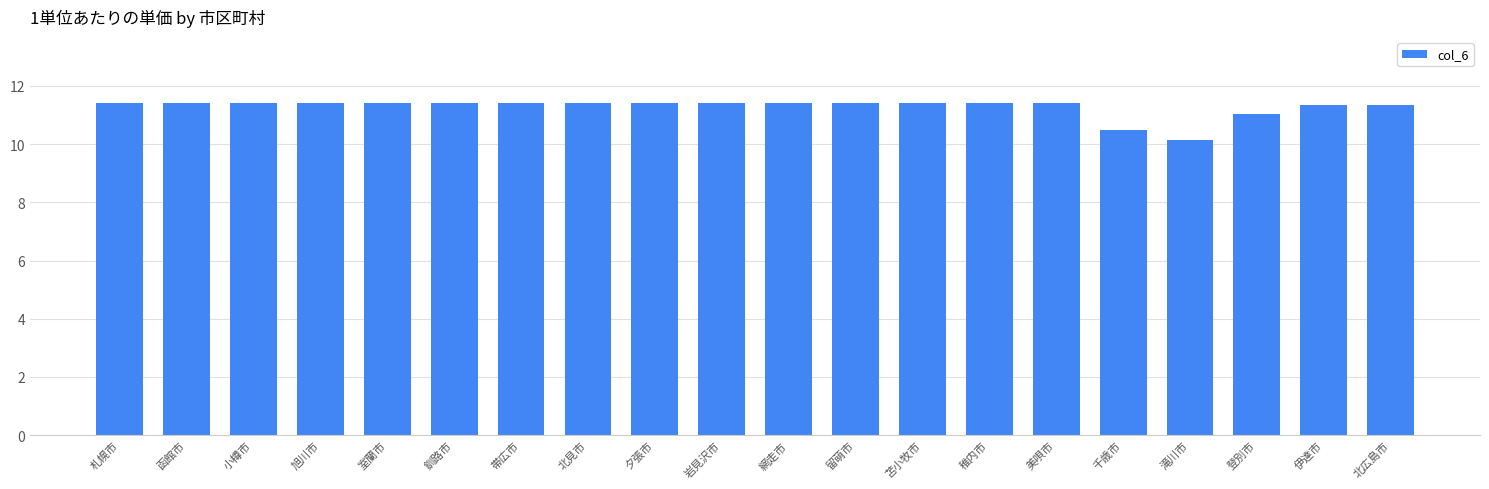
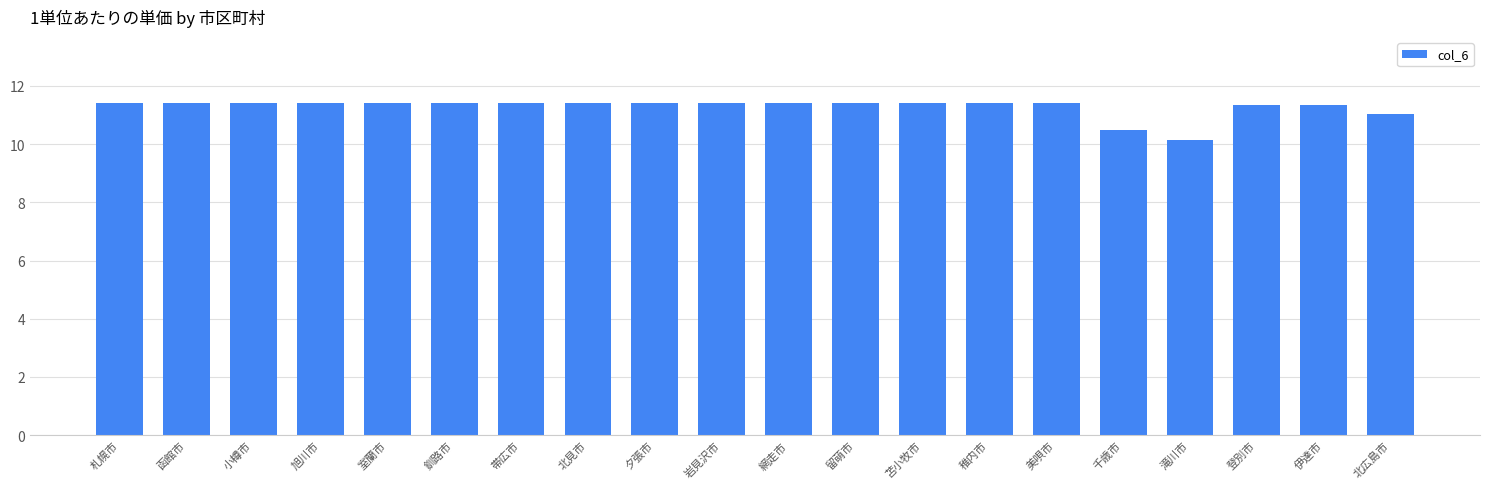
  {
    "札幌市": 11.4,
    "函館市": 11.4,
    "小樽市": 11.4,
    "旭川市": 11.4,
    "室蘭市": 11.4,
    "釧路市": 11.4,
    "帯広市": 11.4,
    "北見市": 11.4,
    "夕張市": 11.4,
    "岩見沢市": 11.4,
    "網走市": 11.4,
    "留萌市": 11.4,
    "苫小牧市": 11.4,
    "稚内市": 11.4,
    "美唄市": 11.4,
    "千歳市": 10.5,
    "滝川市": 10.1,
-   "登別市": 11.1,
+   "登別市": 11.4,
    "伊達市": 11.4,
-   "北広島市": 11.4
+   "北広島市": 11.1
  }
